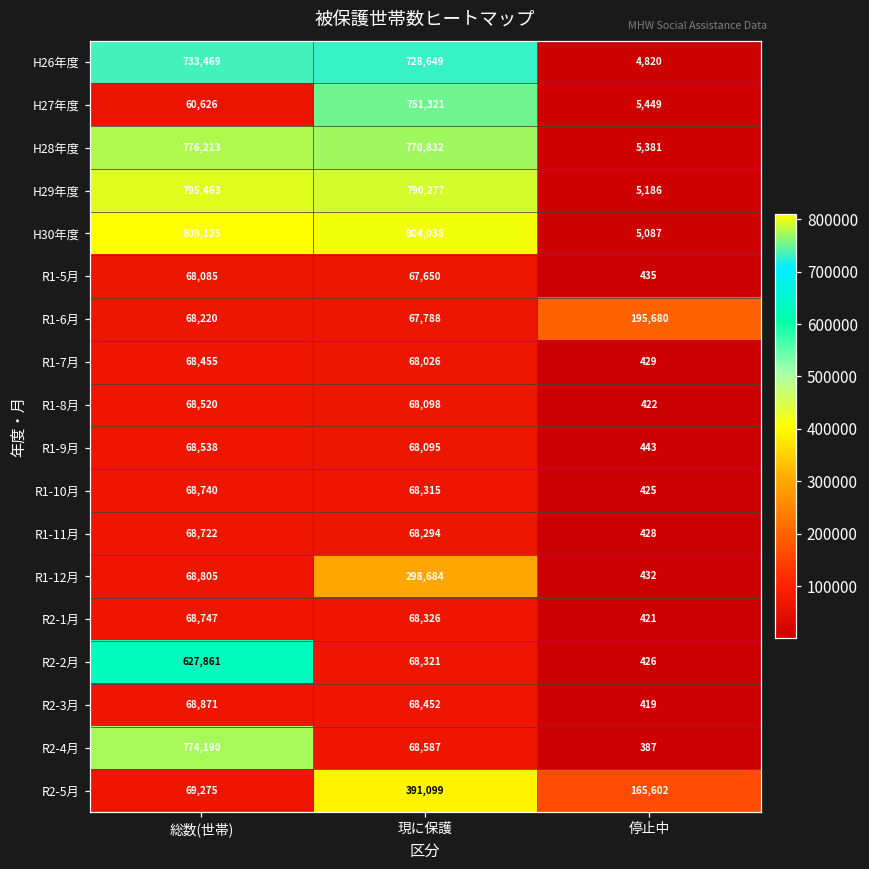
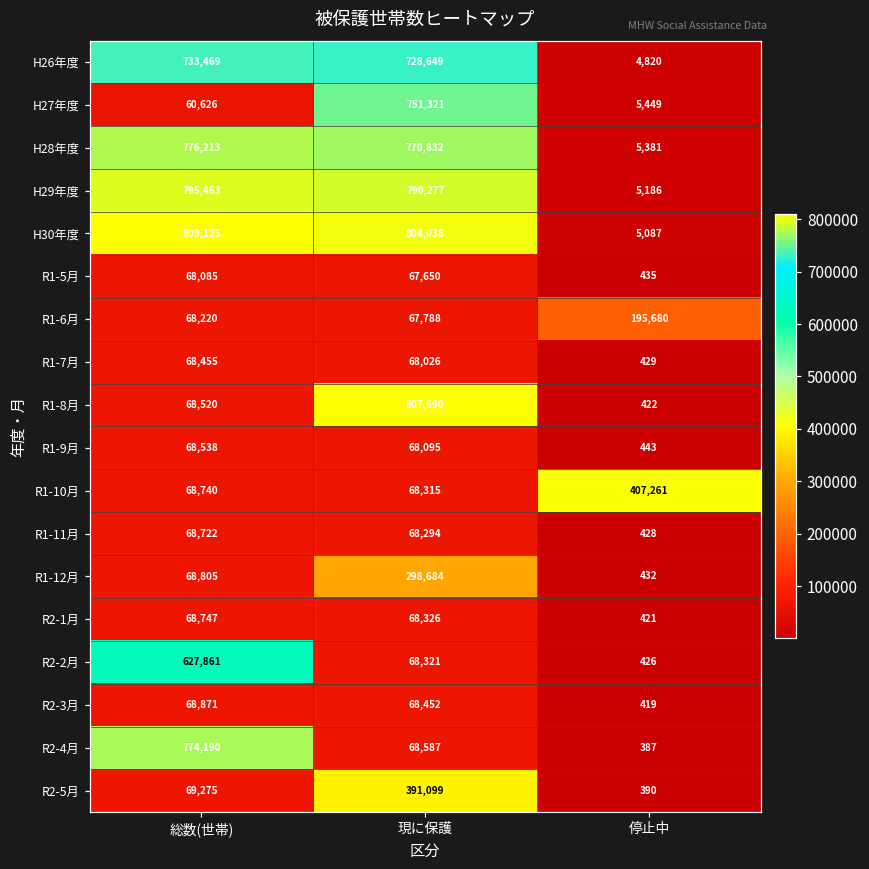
  {
    "H26年度": {
      "総数(世帯)": "733,469",
      "現に保護": "728,649",
      "停止中": "4,820"
    },
    "H27年度": {
      "総数(世帯)": "60,626",
      "現に保護": "751,321",
      "停止中": "5,449"
    },
    "H28年度": {
      "総数(世帯)": "776,213",
      "現に保護": "770,832",
      "停止中": "5,381"
    },
    "H29年度": {
      "総数(世帯)": "795,463",
      "現に保護": "790,277",
      "停止中": "5,186"
    },
    "H30年度": {
      "総数(世帯)": "809,125",
      "現に保護": "804,038",
      "停止中": "5,087"
    },
    "R1-5月": {
      "総数(世帯)": "68,085",
      "現に保護": "67,650",
      "停止中": "435"
    },
    "R1-6月": {
      "総数(世帯)": "68,220",
      "現に保護": "67,788",
      "停止中": "195,680"
    },
    "R1-7月": {
      "総数(世帯)": "68,455",
      "現に保護": "68,026",
      "停止中": "429"
    },
    "R1-8月": {
      "総数(世帯)": "68,520",
-     "現に保護": "68,098",
+     "現に保護": "807,690",
      "停止中": "422"
    },
    "R1-9月": {
      "総数(世帯)": "68,538",
      "現に保護": "68,095",
      "停止中": "443"
    },
    "R1-10月": {
      "総数(世帯)": "68,740",
      "現に保護": "68,315",
-     "停止中": "425"
+     "停止中": "407,261"
    },
    "R1-11月": {
      "総数(世帯)": "68,722",
      "現に保護": "68,294",
      "停止中": "428"
    },
    "R1-12月": {
      "総数(世帯)": "68,805",
      "現に保護": "298,684",
      "停止中": "432"
    },
    "R2-1月": {
      "総数(世帯)": "68,747",
      "現に保護": "68,326",
      "停止中": "421"
    },
    "R2-2月": {
      "総数(世帯)": "627,861",
      "現に保護": "68,321",
      "停止中": "426"
    },
    "R2-3月": {
      "総数(世帯)": "68,871",
      "現に保護": "68,452",
      "停止中": "419"
    },
    "R2-4月": {
      "総数(世帯)": "774,190",
      "現に保護": "68,587",
      "停止中": "387"
    },
    "R2-5月": {
      "総数(世帯)": "69,275",
      "現に保護": "391,099",
-     "停止中": "165,602"
+     "停止中": "390"
    }
  }
